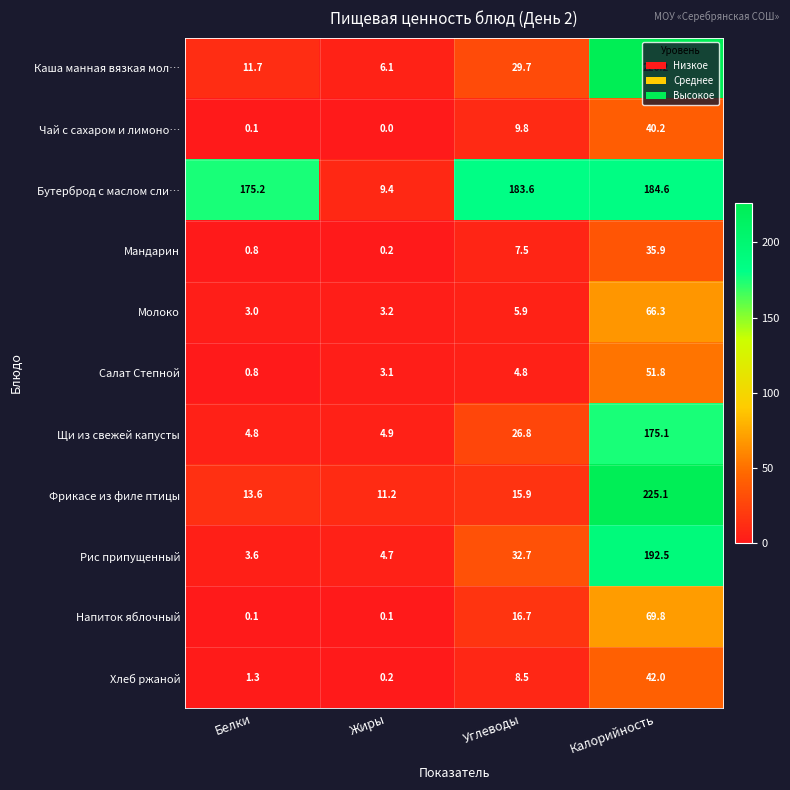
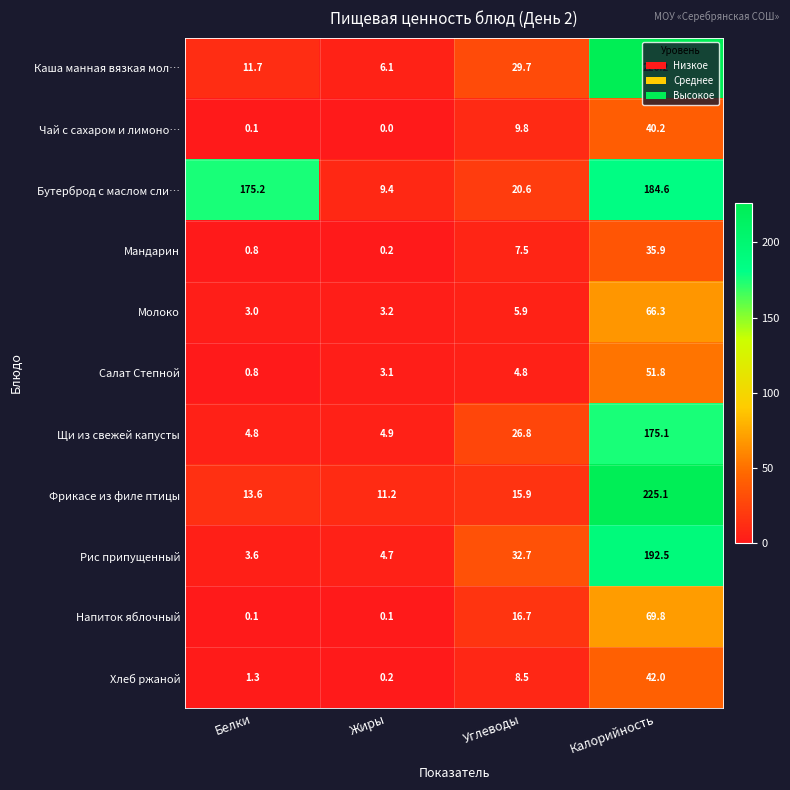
  {
    "Каша манная вязкая мол…": {
      "Белки": 11.7,
      "Жиры": 6.1,
      "Углеводы": 29.7
    },
    "Чай с сахаром и лимоно…": {
      "Белки": 0.1,
      "Жиры": 0.0,
      "Углеводы": 9.8,
      "Калорийность": 40.2
    },
    "Бутерброд с маслом сли…": {
      "Белки": 175.2,
      "Жиры": 9.4,
-     "Углеводы": 183.6,
+     "Углеводы": 20.6,
      "Калорийность": 184.6
    },
    "Мандарин": {
      "Белки": 0.8,
      "Жиры": 0.2,
      "Углеводы": 7.5,
      "Калорийность": 35.9
    },
    "Молоко": {
      "Белки": 3.0,
      "Жиры": 3.2,
      "Углеводы": 5.9,
      "Калорийность": 66.3
    },
    "Салат Степной": {
      "Белки": 0.8,
      "Жиры": 3.1,
      "Углеводы": 4.8,
      "Калорийность": 51.8
    },
    "Щи из свежей капусты": {
      "Белки": 4.8,
      "Жиры": 4.9,
      "Углеводы": 26.8,
      "Калорийность": 175.1
    },
    "Фрикасе из филе птицы": {
      "Белки": 13.6,
      "Жиры": 11.2,
      "Углеводы": 15.9,
      "Калорийность": 225.1
    },
    "Рис припущенный": {
      "Белки": 3.6,
      "Жиры": 4.7,
      "Углеводы": 32.7,
      "Калорийность": 192.5
    },
    "Напиток яблочный": {
      "Белки": 0.1,
      "Жиры": 0.1,
      "Углеводы": 16.7,
      "Калорийность": 69.8
    },
    "Хлеб ржаной": {
      "Белки": 1.3,
      "Жиры": 0.2,
      "Углеводы": 8.5,
      "Калорийность": 42.0
    }
  }
